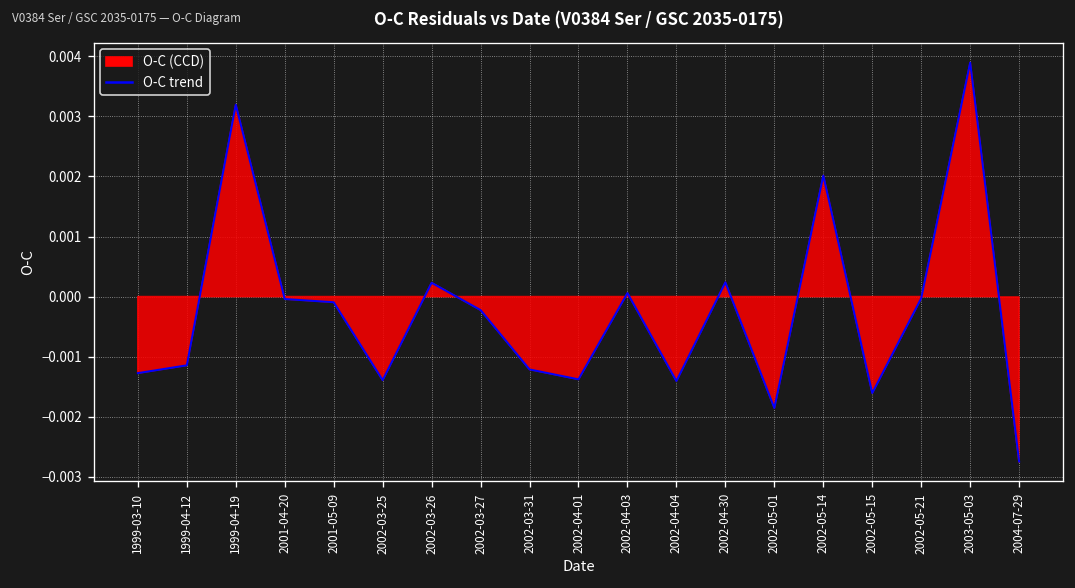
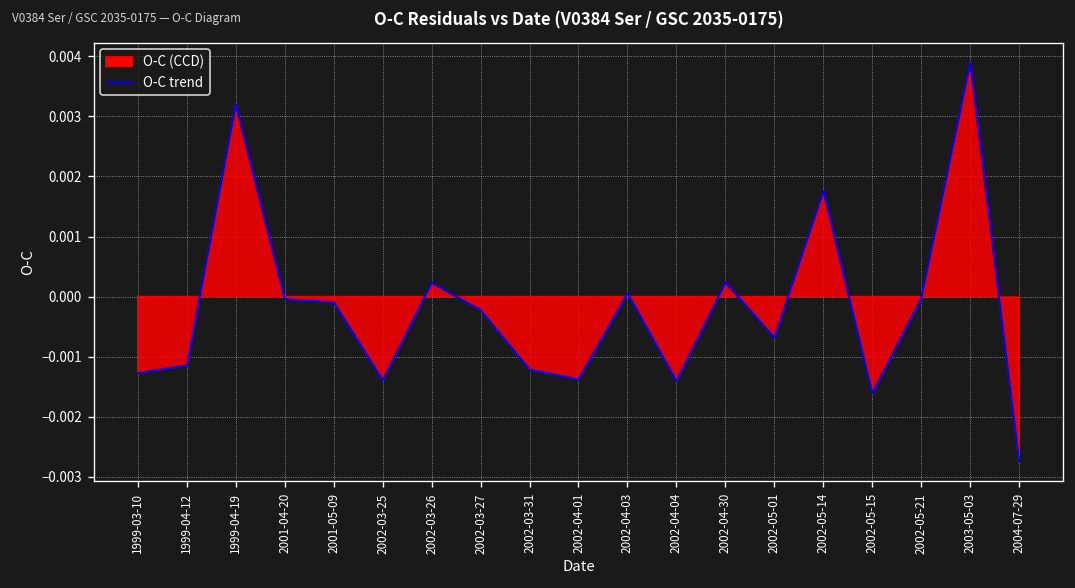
  {
    "1999-03-10": -0.0013,
    "1999-04-12": -0.0011,
    "1999-04-19": 0.0032,
    "2001-04-20": 0.0000,
    "2001-05-09": -0.0001,
    "2002-03-25": -0.0014,
    "2002-03-26": 0.0002,
    "2002-03-27": -0.0002,
    "2002-03-31": -0.0012,
    "2002-04-01": -0.0014,
    "2002-04-03": 0.0001,
    "2002-04-04": -0.0014,
    "2002-04-30": 0.0002,
-   "2002-05-01": -0.0019,
-   "2002-05-14": 0.0020,
+   "2002-05-01": -0.0007,
+   "2002-05-14": 0.0018,
    "2002-05-15": -0.0016,
    "2002-05-21": 0.0000,
    "2003-05-03": 0.0039,
    "2004-07-29": -0.0027
  }
